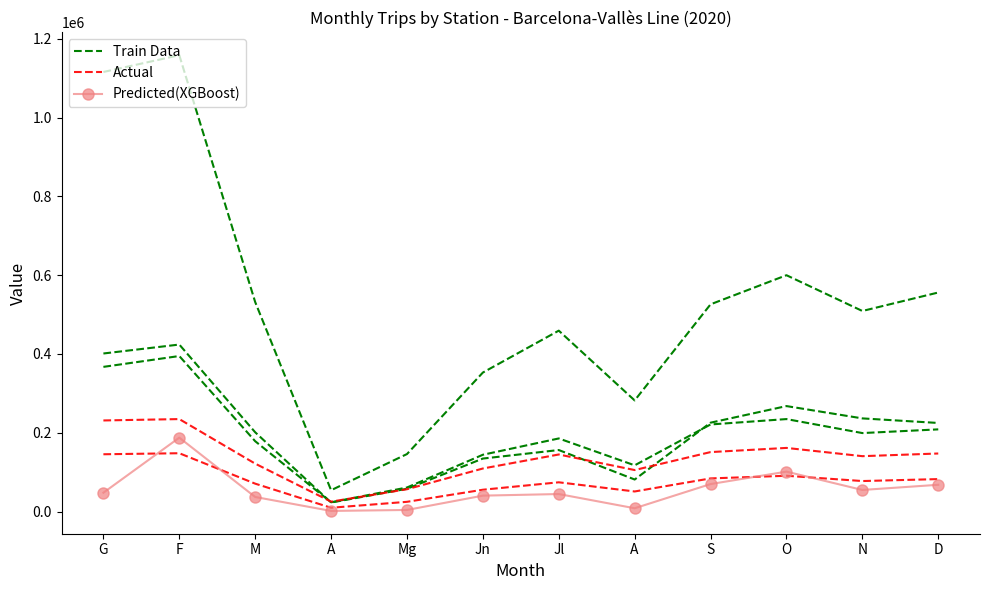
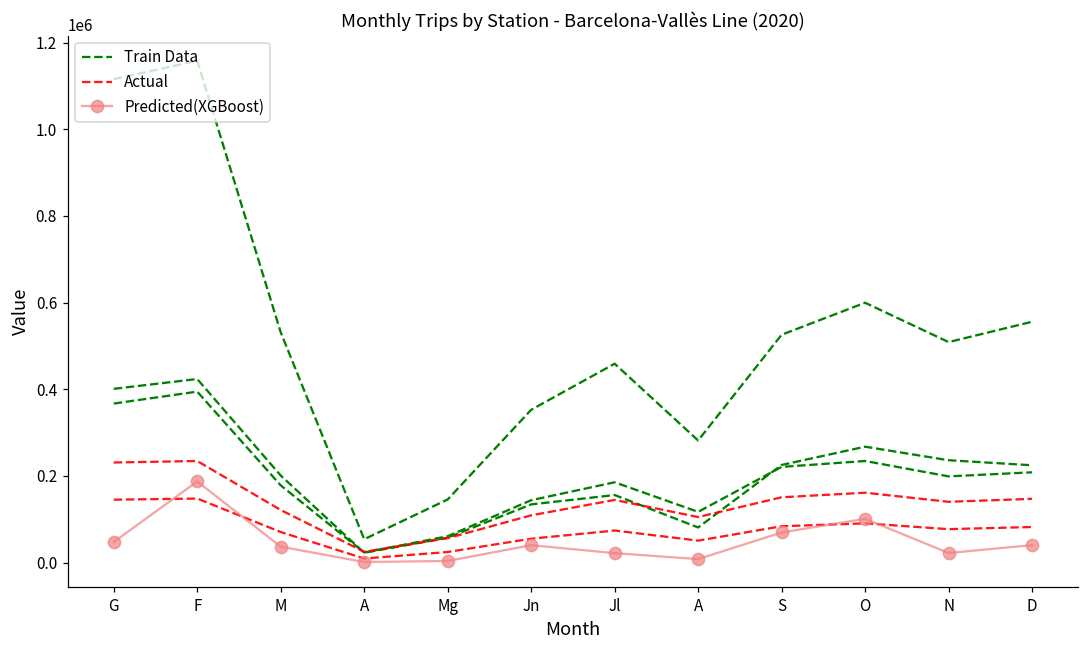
  {
    "Predicted(XGBoost)": {
      "G": 50000,
      "F": 190000,
      "M": 40000,
      "Mg": 0,
      "Jn": 40000,
-     "Jl": 40000,
+     "Jl": 20000,
      "S": 70000,
      "O": 100000,
-     "N": 50000,
-     "D": 70000
+     "N": 20000,
+     "D": 40000
    }
  }
